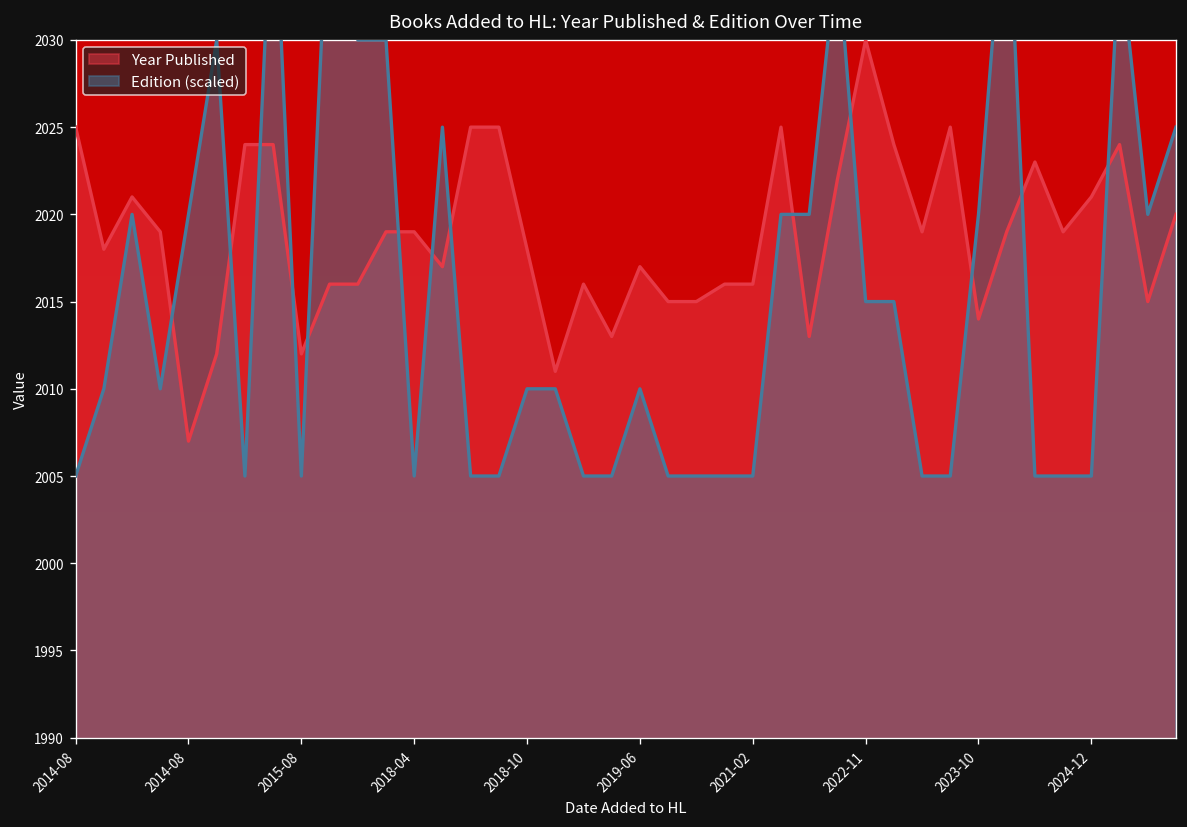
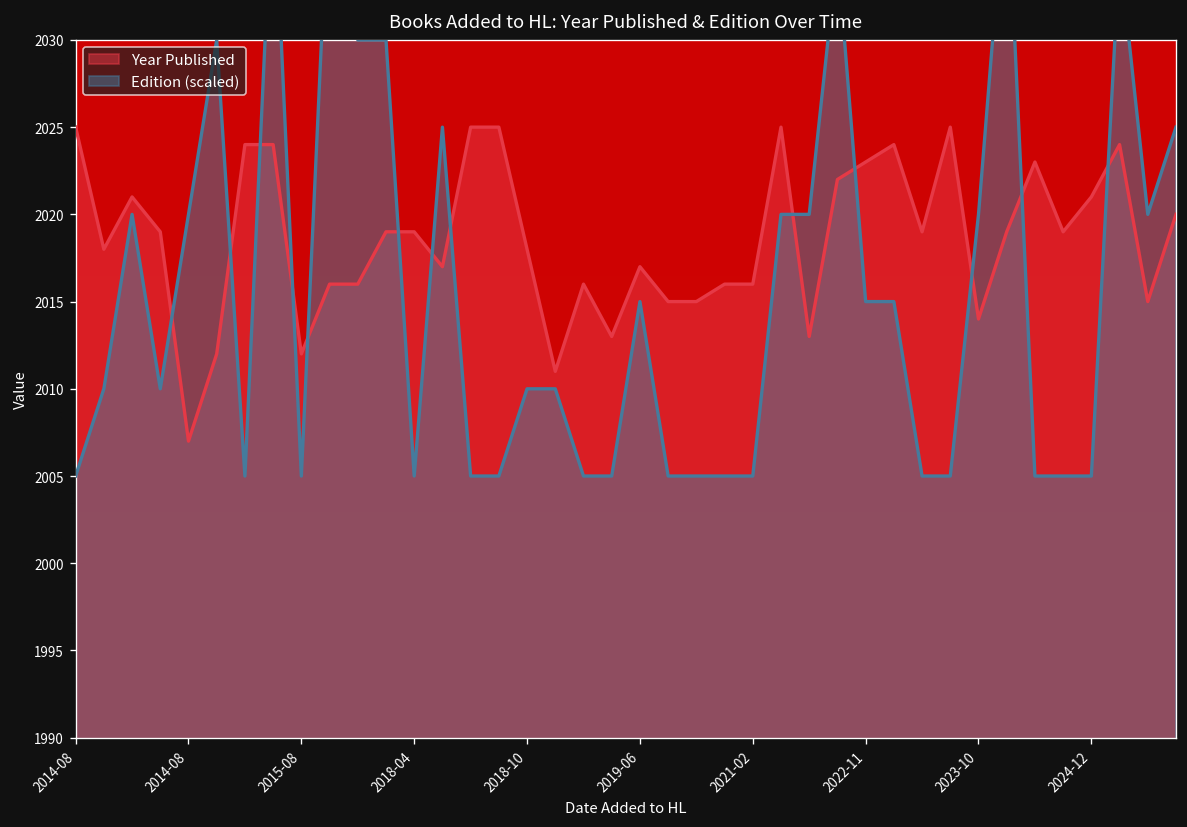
  {
    "Year Published": {
      "2019-06": 2017,
      "2021-02": 2016,
-     "2022-11": 2030
+     "2022-11": 2023
    },
    "Edition (scaled)": {
-     "2019-06": 2010.0,
+     "2019-06": 2015.0,
      "2021-02": 2005.0,
      "2022-11": 2015.0
    }
  }
